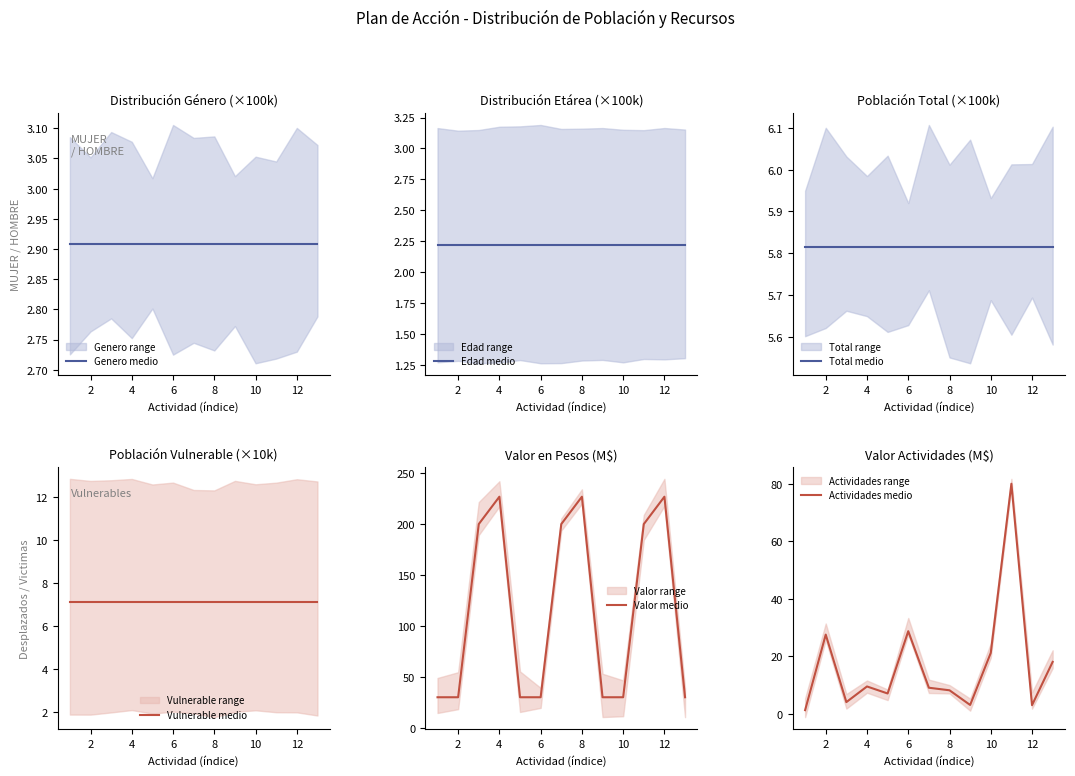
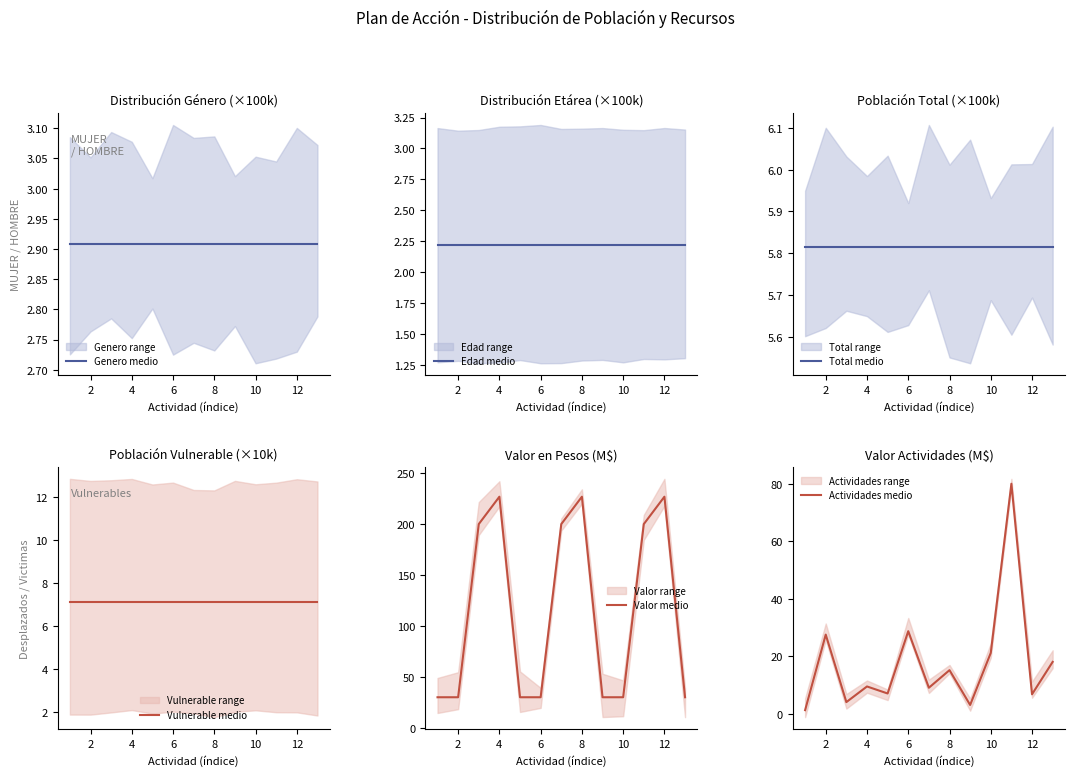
  {
    "Distribución Género (×100k)": {
      "Genero medio": {
        "2": 2.91,
        "4": 2.91,
        "6": 2.91,
        "8": 2.91,
        "10": 2.91,
        "12": 2.91
      }
    },
    "Distribución Etárea (×100k)": {
      "Edad medio": {
        "2": 2.22,
        "4": 2.22,
        "6": 2.22,
        "8": 2.22,
        "10": 2.22,
        "12": 2.22
      }
    },
    "Población Total (×100k)": {
      "Total medio": {
        "2": 5.82,
        "4": 5.82,
        "6": 5.82,
        "8": 5.82,
        "10": 5.82,
        "12": 5.82
      }
    },
    "Población Vulnerable (×10k)": {
      "Vulnerable medio": {
        "2": 7.1,
        "4": 7.1,
        "6": 7.1,
        "8": 7.1,
        "10": 7.1,
        "12": 7.1
      }
    },
    "Valor en Pesos (M$)": {
      "Valor medio": {
        "2": 30,
        "4": 227,
        "6": 30,
        "8": 227,
        "10": 30,
        "12": 227
      }
    },
    "Valor Actividades (M$)": {
      "Actividades medio": {
        "2": 27,
        "4": 9,
        "6": 29,
-       "8": 8,
+       "8": 15,
        "10": 21,
-       "12": 3
+       "12": 7
      }
    }
  }
